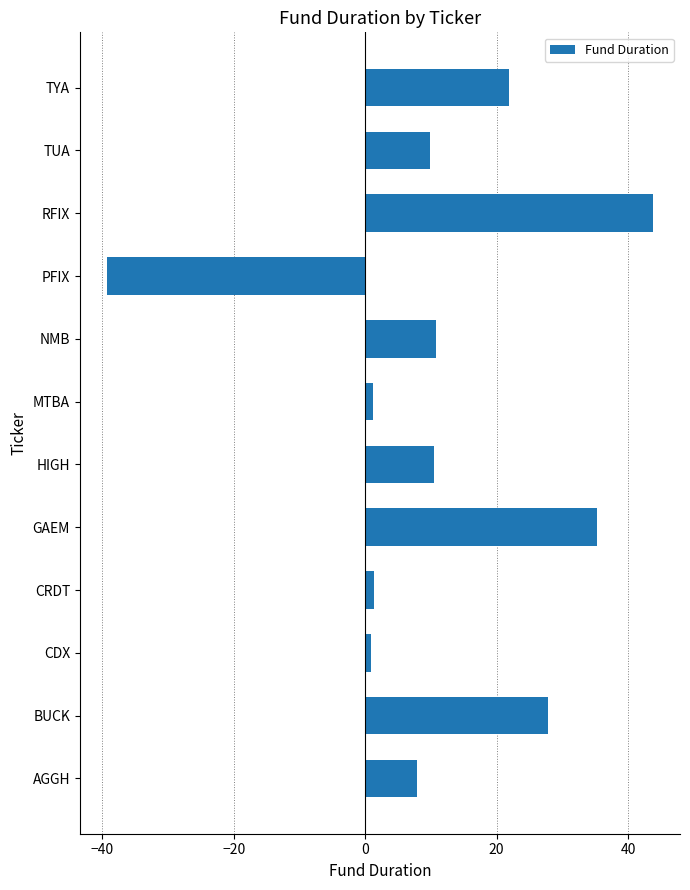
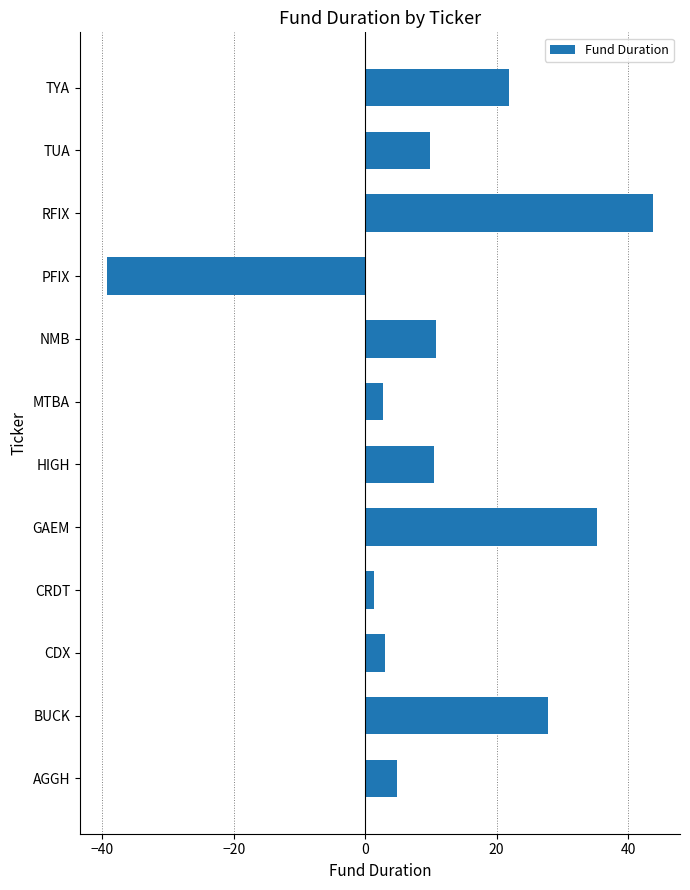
  {
    "TYA": 22,
    "TUA": 10,
    "RFIX": 44,
    "PFIX": -39,
    "NMB": 11,
-   "MTBA": 1,
+   "MTBA": 3,
    "HIGH": 10,
    "GAEM": 35,
    "CRDT": 1,
-   "CDX": 1,
+   "CDX": 3,
    "BUCK": 28,
-   "AGGH": 8
+   "AGGH": 5
  }
